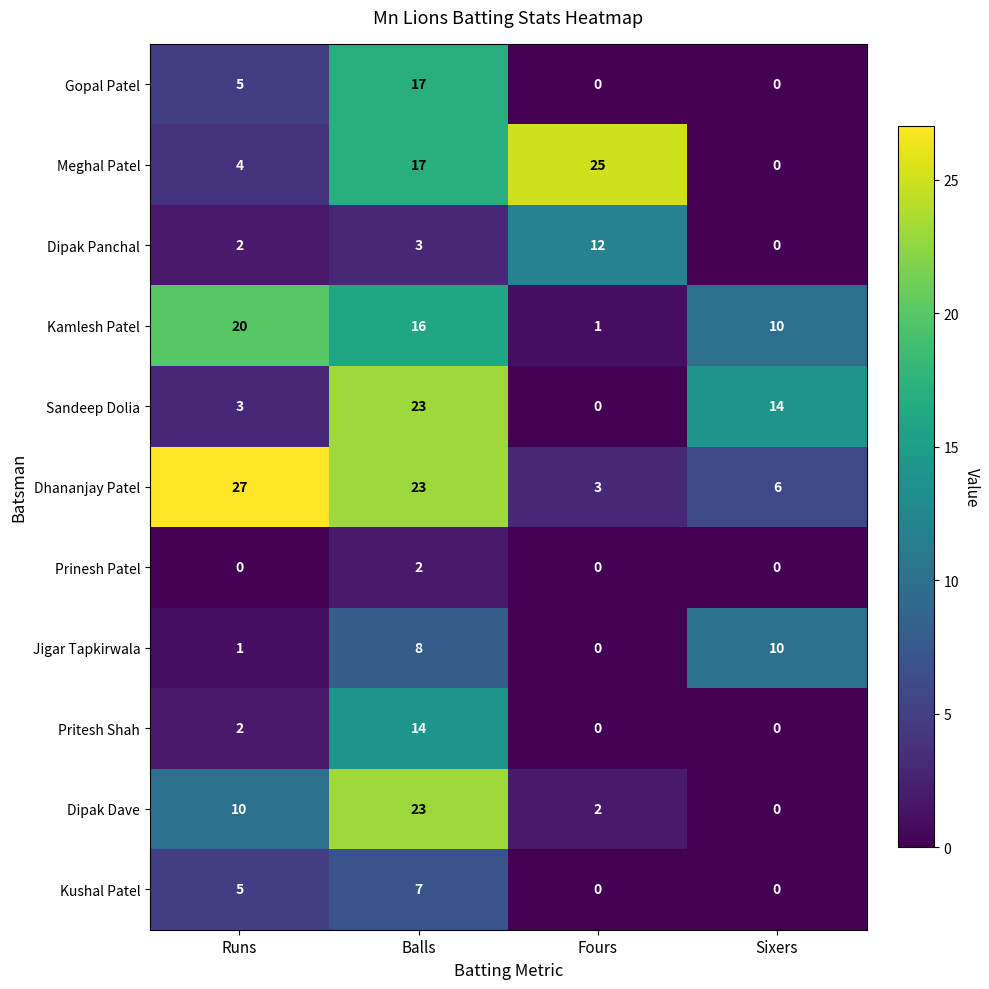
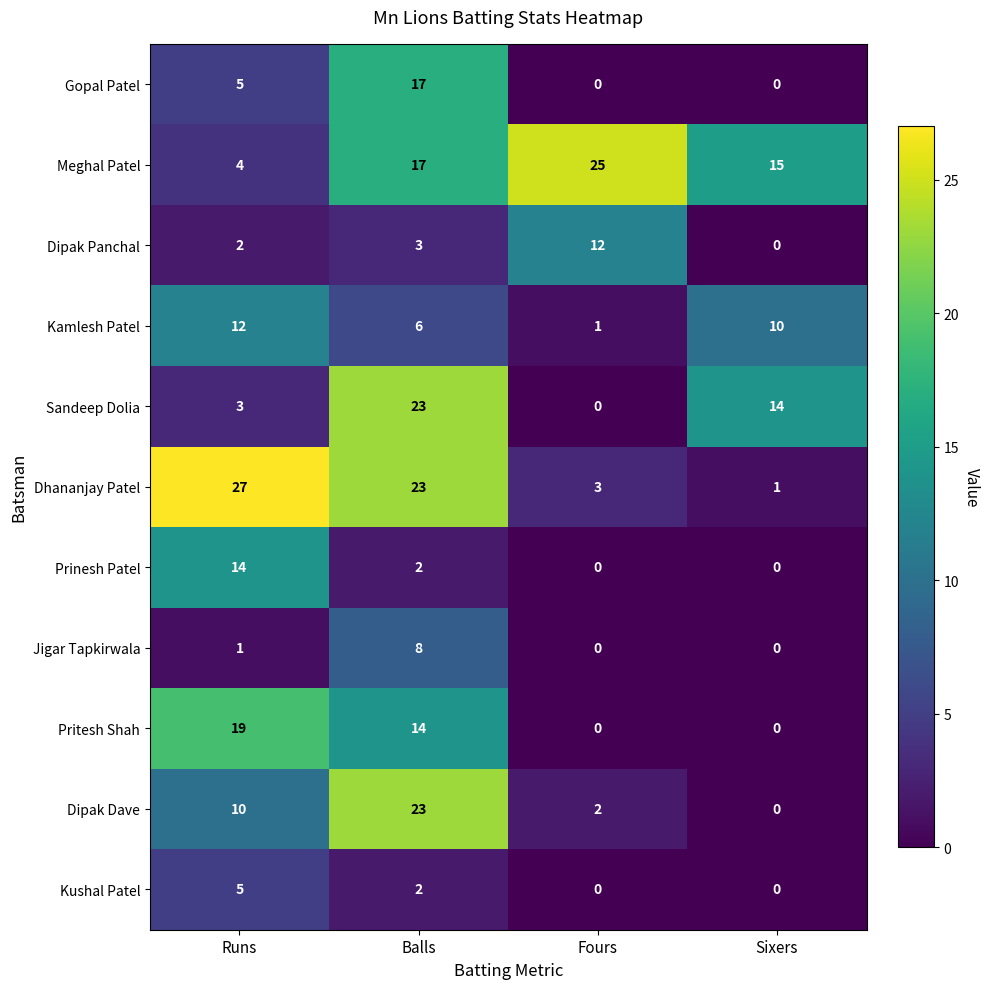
  {
    "Gopal Patel": {
      "Runs": 5,
      "Balls": 17,
      "Fours": 0,
      "Sixers": 0
    },
    "Meghal Patel": {
      "Runs": 4,
      "Balls": 17,
      "Fours": 25,
-     "Sixers": 0
+     "Sixers": 15
    },
    "Dipak Panchal": {
      "Runs": 2,
      "Balls": 3,
      "Fours": 12,
      "Sixers": 0
    },
    "Kamlesh Patel": {
-     "Runs": 20,
-     "Balls": 16,
+     "Runs": 12,
+     "Balls": 6,
      "Fours": 1,
      "Sixers": 10
    },
    "Sandeep Dolia": {
      "Runs": 3,
      "Balls": 23,
      "Fours": 0,
      "Sixers": 14
    },
    "Dhananjay Patel": {
      "Runs": 27,
      "Balls": 23,
      "Fours": 3,
-     "Sixers": 6
+     "Sixers": 1
    },
    "Prinesh Patel": {
-     "Runs": 0,
+     "Runs": 14,
      "Balls": 2,
      "Fours": 0,
      "Sixers": 0
    },
    "Jigar Tapkirwala": {
      "Runs": 1,
      "Balls": 8,
      "Fours": 0,
-     "Sixers": 10
+     "Sixers": 0
    },
    "Pritesh Shah": {
-     "Runs": 2,
+     "Runs": 19,
      "Balls": 14,
      "Fours": 0,
      "Sixers": 0
    },
    "Dipak Dave": {
      "Runs": 10,
      "Balls": 23,
      "Fours": 2,
      "Sixers": 0
    },
    "Kushal Patel": {
      "Runs": 5,
-     "Balls": 7,
+     "Balls": 2,
      "Fours": 0,
      "Sixers": 0
    }
  }
